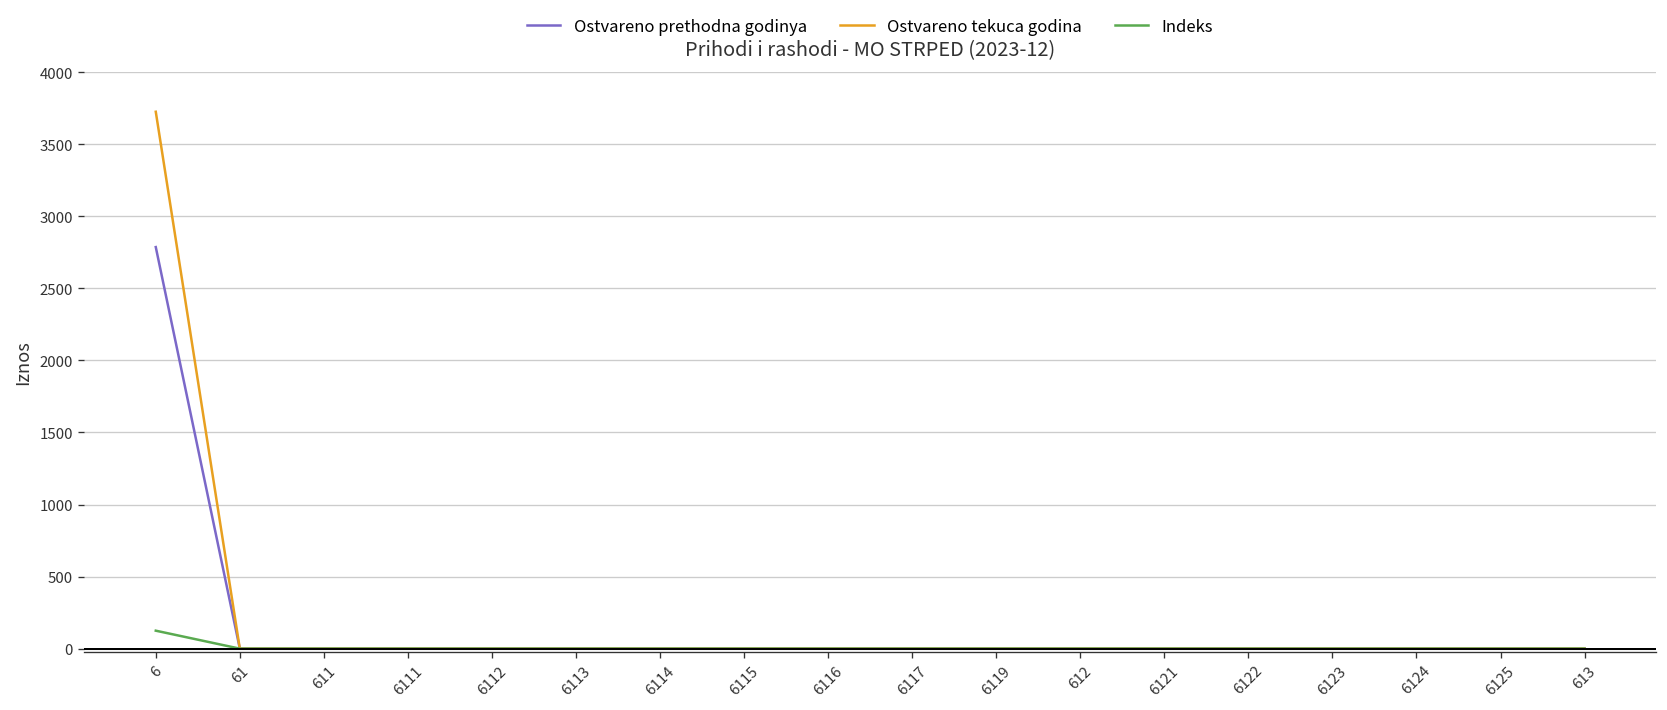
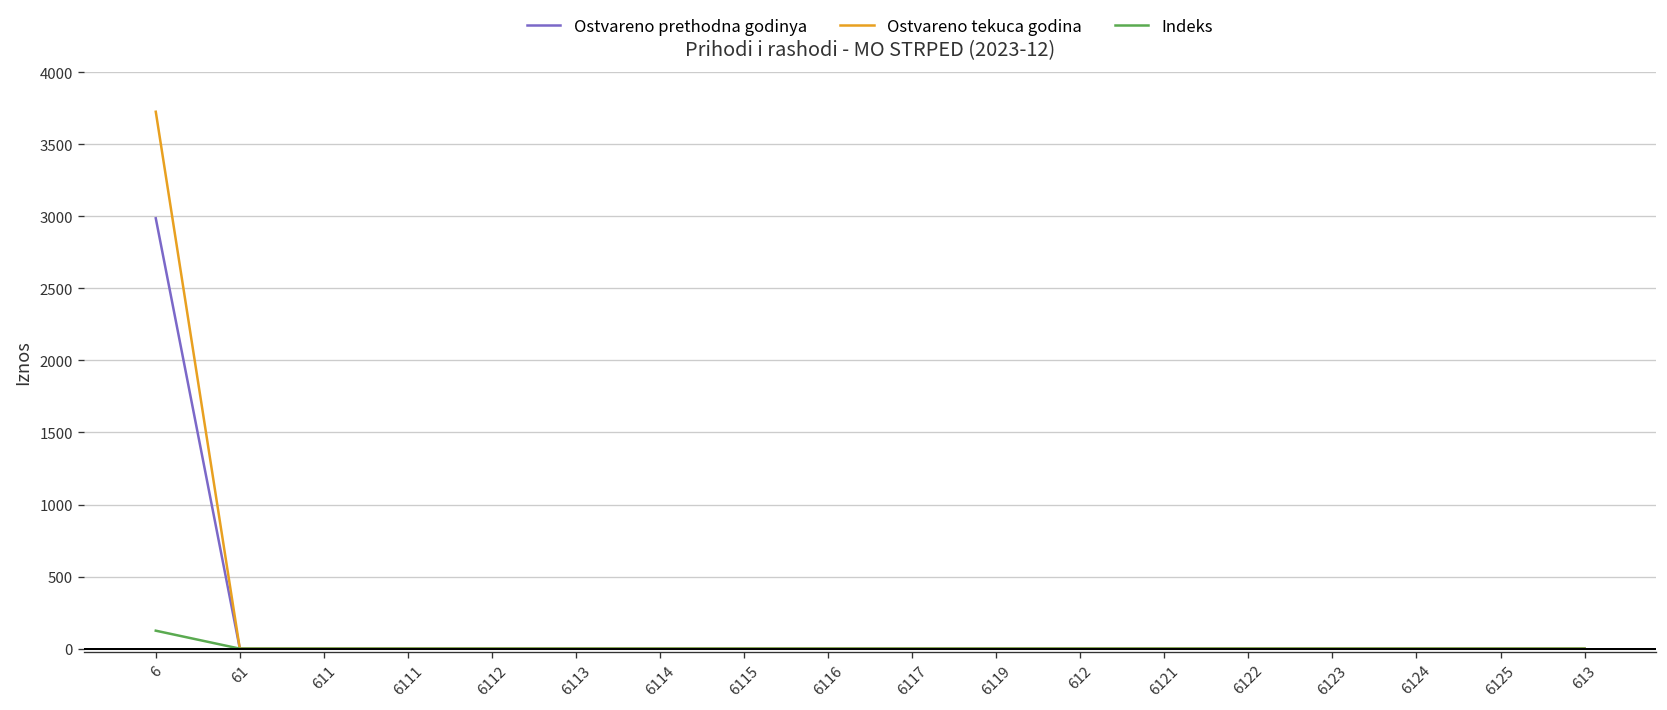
  {
    "Ostvareno prethodna godinya": {
-     "6": 2790
+     "6": 2990
    },
    "Ostvareno tekuca godina": {
      "6": 3730
    },
    "Indeks": {
      "6": 120
    }
  }
